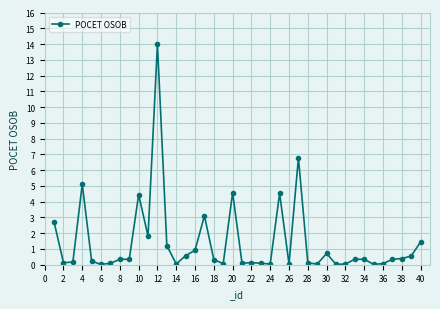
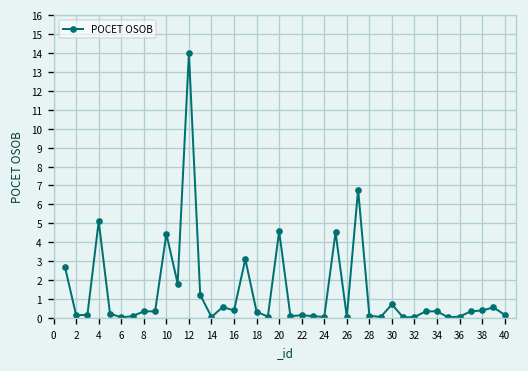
  {
    "2": 0.1,
    "4": 5.1,
    "6": 0.0,
    "8": 0.3,
    "10": 4.4,
    "12": 14.0,
    "14": 0.0,
-   "16": 0.9,
+   "16": 0.4,
    "18": 0.3,
    "20": 4.6,
    "22": 0.1,
    "24": 0.0,
    "26": 0.0,
    "28": 0.1,
    "30": 0.7,
    "32": 0.0,
    "34": 0.3,
    "36": 0.1,
    "38": 0.4,
-   "40": 1.4
+   "40": 0.2
  }
